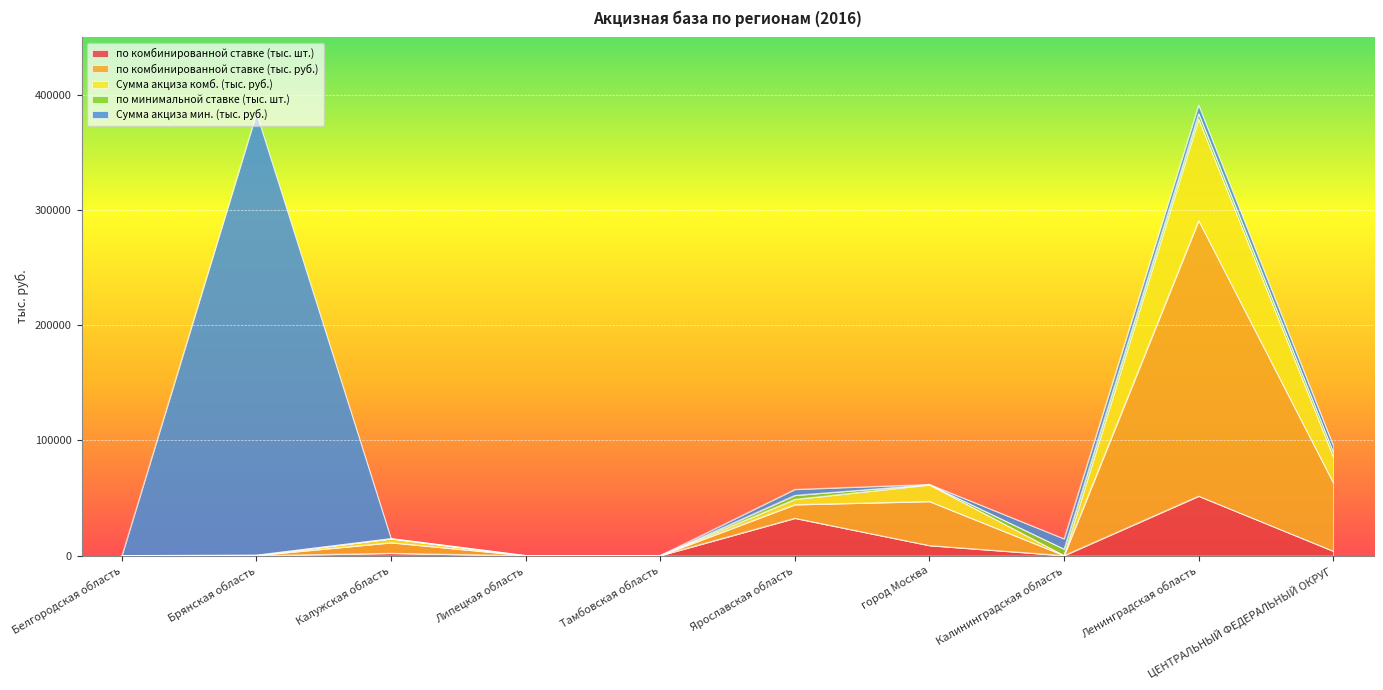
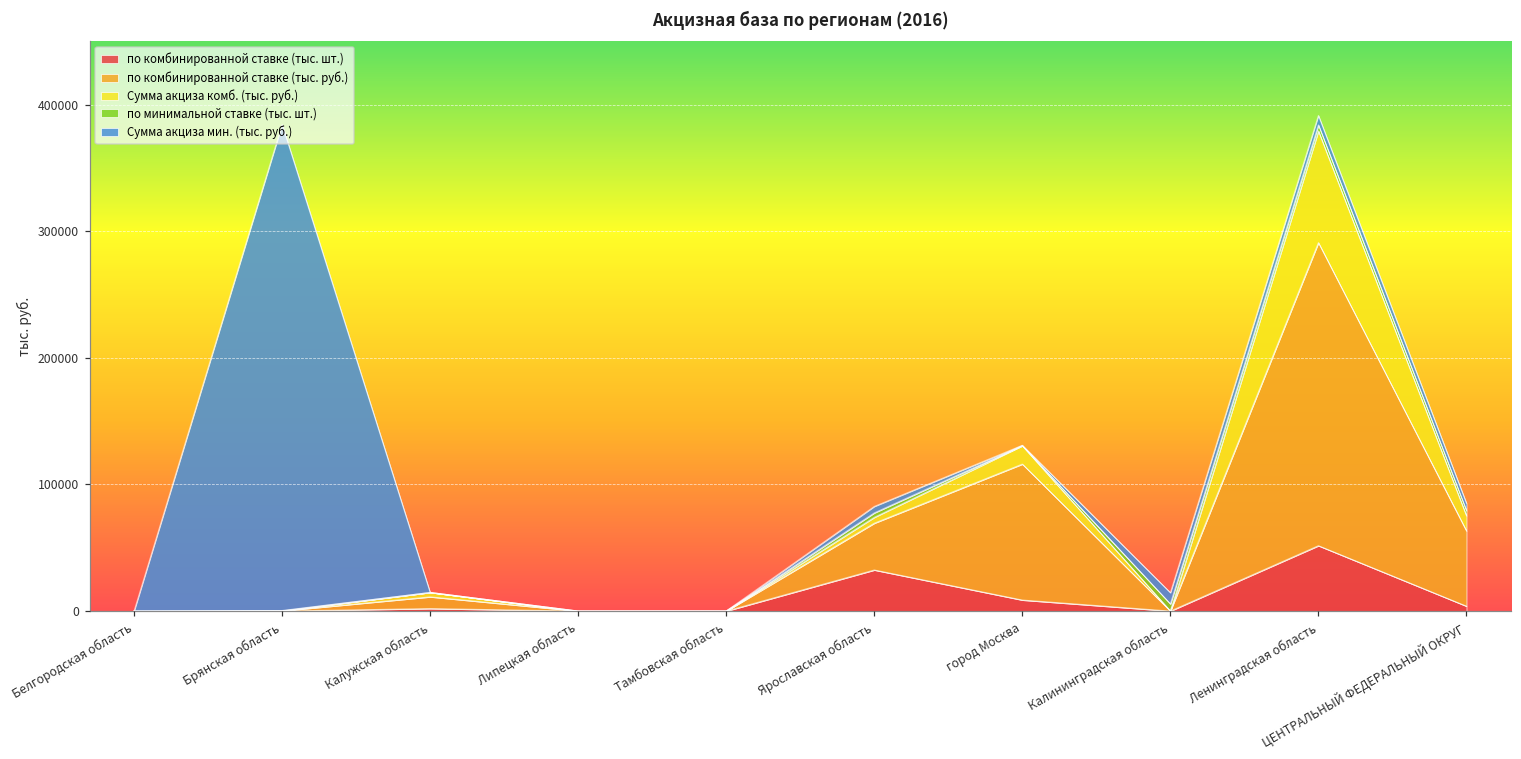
  {
    "по комбинированной ставке (тыс. шт.)": {
      "Калужская область": 2000,
      "Ярославская область": 32000,
      "город Москва": 9000,
      "Ленинградская область": 52000,
      "ЦЕНТРАЛЬНЫЙ ФЕДЕРАЛЬНЫЙ ОКРУГ": 4000
    },
    "по комбинированной ставке (тыс. руб.)": {
      "Калужская область": 9000,
-     "Ярославская область": 12000,
-     "город Москва": 38000,
+     "Ярославская область": 37000,
+     "город Москва": 107000,
      "Ленинградская область": 239000,
      "ЦЕНТРАЛЬНЫЙ ФЕДЕРАЛЬНЫЙ ОКРУГ": 59000
    },
    "Сумма акциза комб. (тыс. руб.)": {
      "Ярославская область": 5000,
      "Ленинградская область": 88000,
-     "ЦЕНТРАЛЬНЫЙ ФЕДЕРАЛЬНЫЙ ОКРУГ": 23000
+     "ЦЕНТРАЛЬНЫЙ ФЕДЕРАЛЬНЫЙ ОКРУГ": 12000
    },
    "по минимальной ставке (тыс. шт.)": {
      "Ярославская область": 4000,
      "Калининградская область": 6000,
      "Ленинградская область": 5000,
      "ЦЕНТРАЛЬНЫЙ ФЕДЕРАЛЬНЫЙ ОКРУГ": 4000
    },
    "Сумма акциза мин. (тыс. руб.)": {
      "Ярославская область": 5000,
      "Калининградская область": 9000,
      "Ленинградская область": 7000,
      "ЦЕНТРАЛЬНЫЙ ФЕДЕРАЛЬНЫЙ ОКРУГ": 6000
    }
  }
